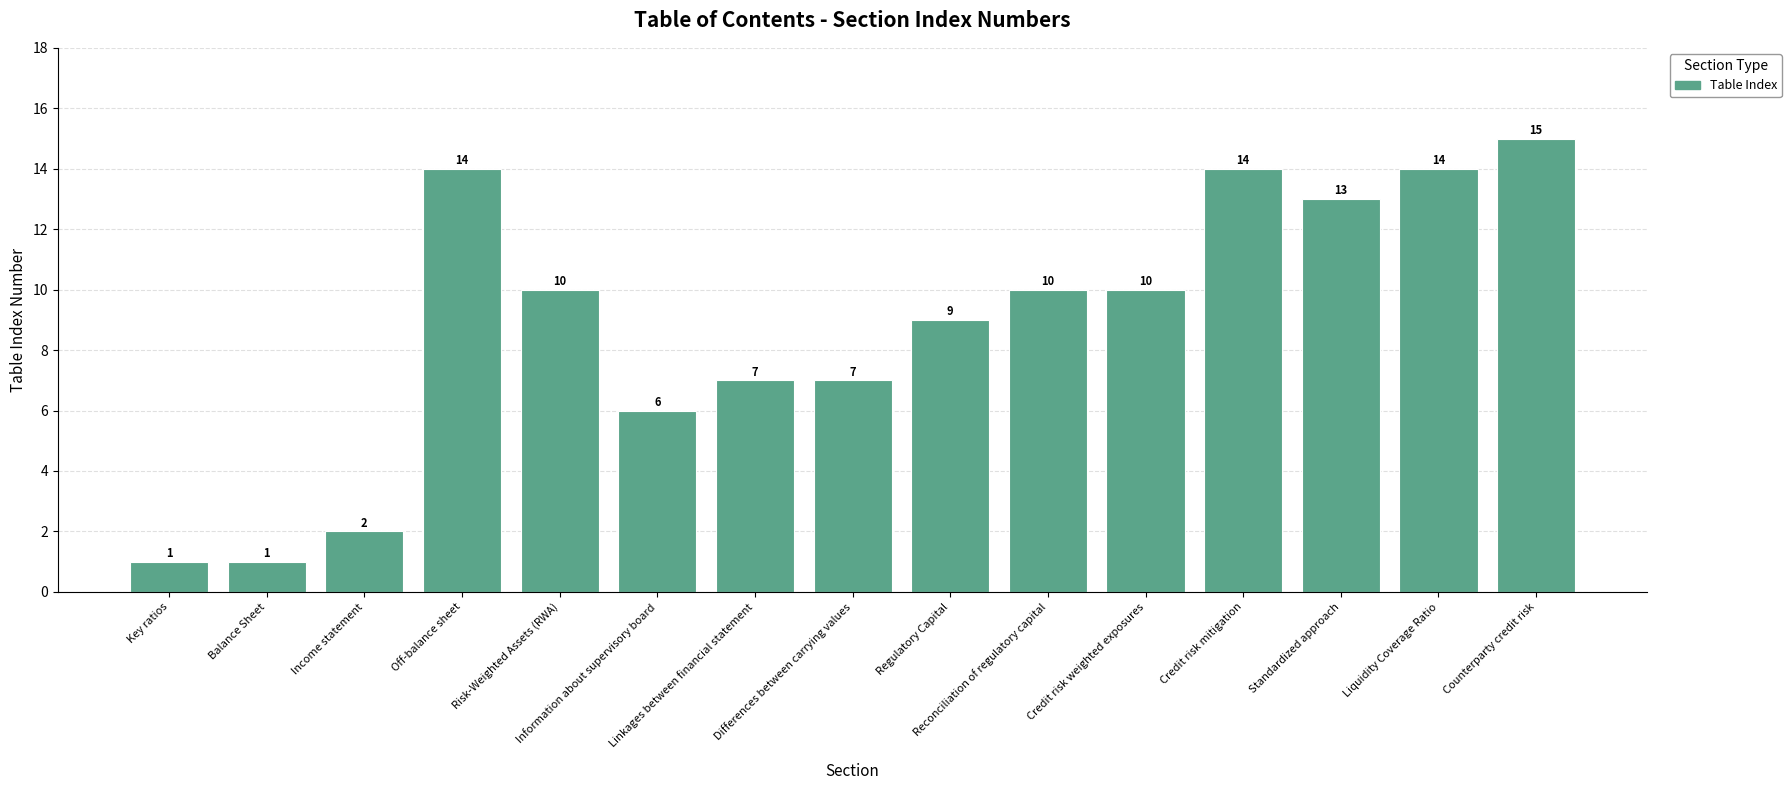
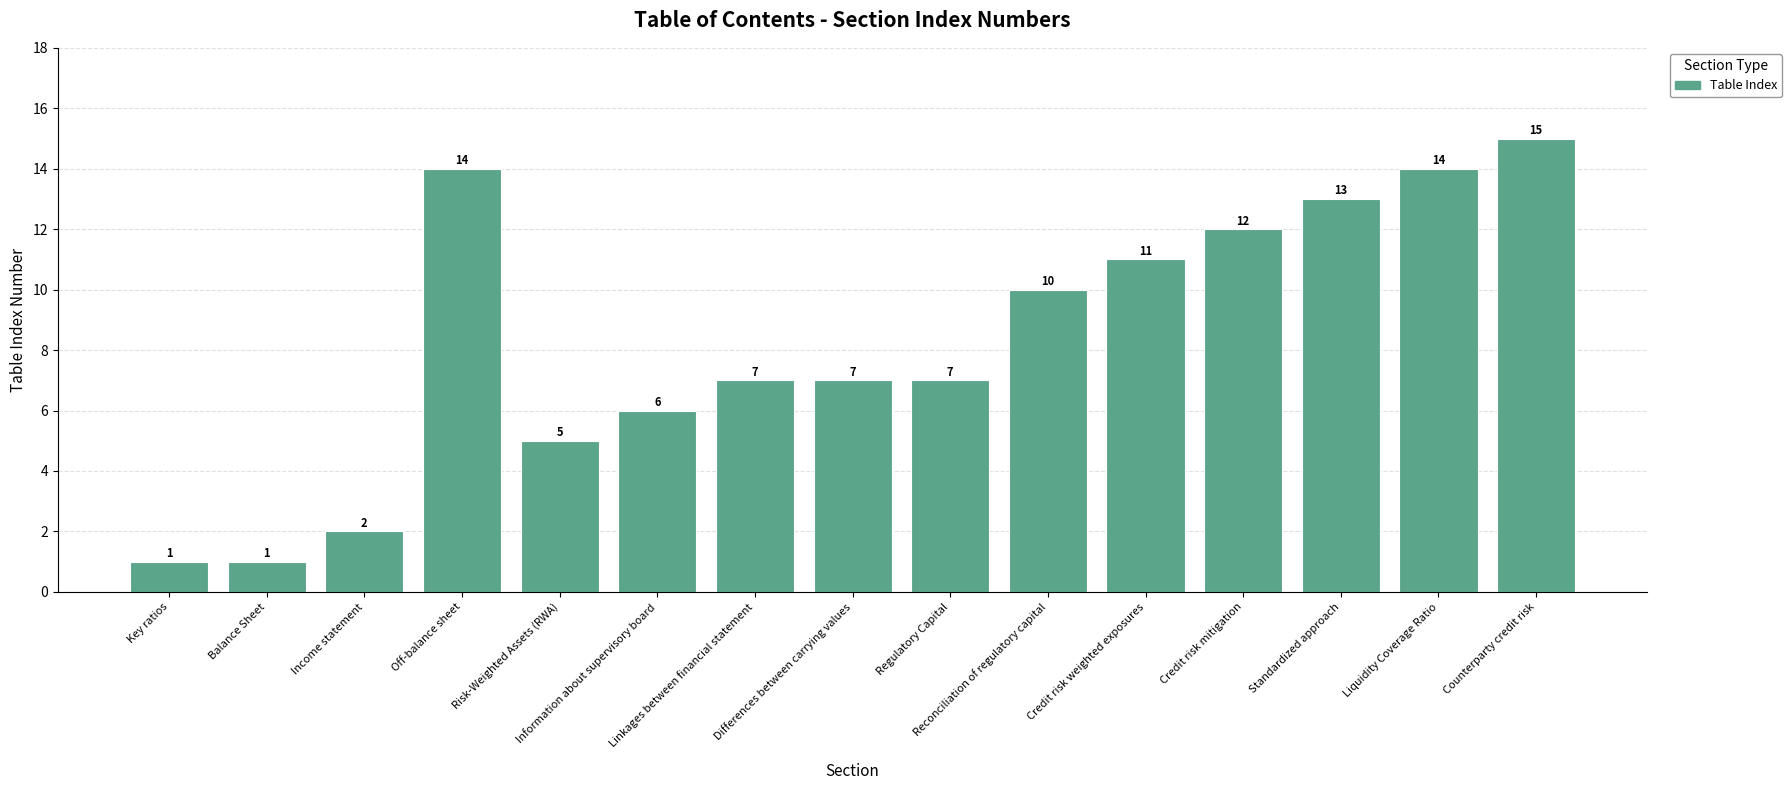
  {
    "Key ratios": 1,
    "Balance Sheet": 1,
    "Income statement": 2,
    "Off-balance sheet": 14,
-   "Risk-Weighted Assets (RWA)": 10,
+   "Risk-Weighted Assets (RWA)": 5,
    "Information about supervisory board": 6,
    "Linkages between financial statement": 7,
    "Differences between carrying values": 7,
-   "Regulatory Capital": 9,
+   "Regulatory Capital": 7,
    "Reconciliation of regulatory capital": 10,
-   "Credit risk weighted exposures": 10,
-   "Credit risk mitigation": 14,
+   "Credit risk weighted exposures": 11,
+   "Credit risk mitigation": 12,
    "Standardized approach": 13,
    "Liquidity Coverage Ratio": 14,
    "Counterparty credit risk": 15
  }
